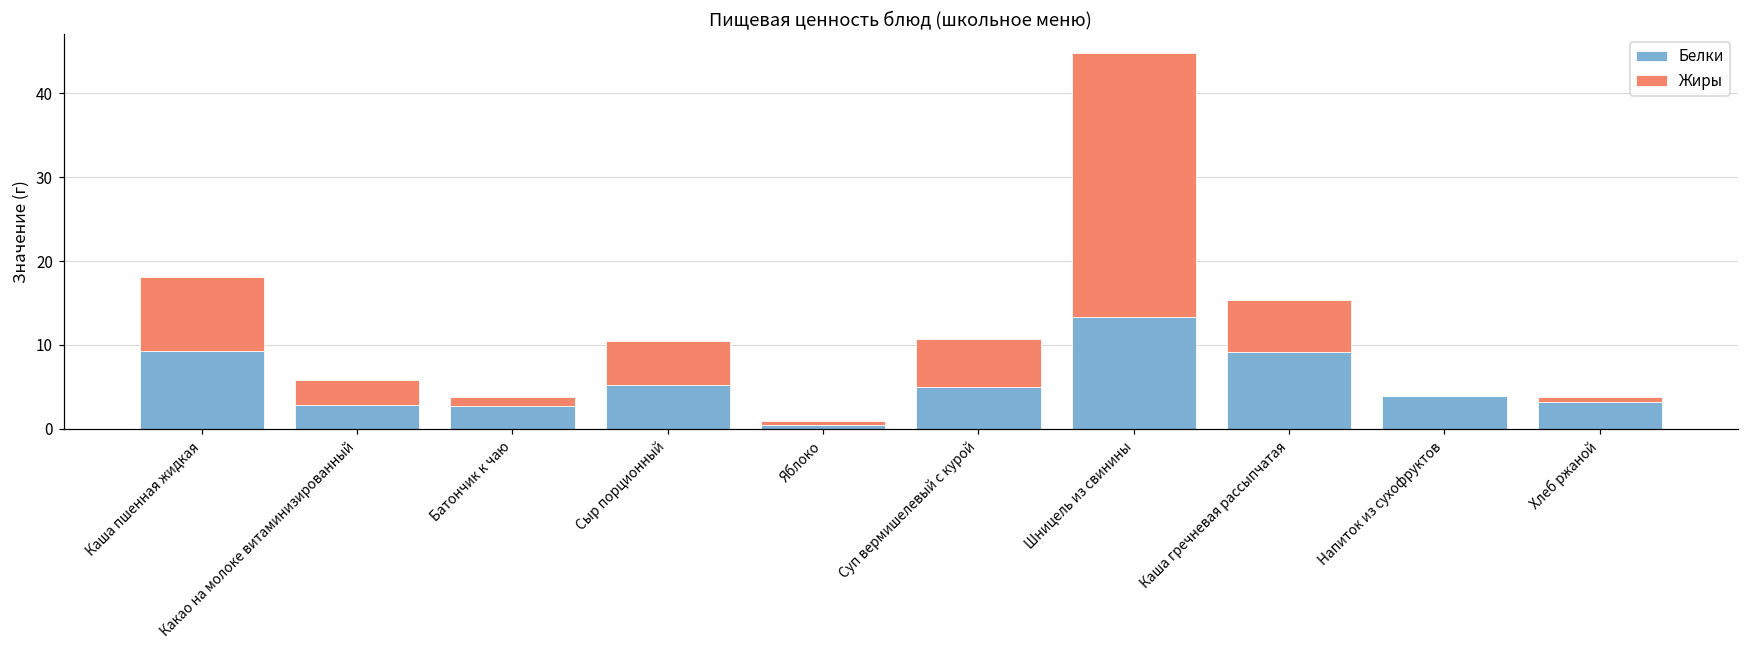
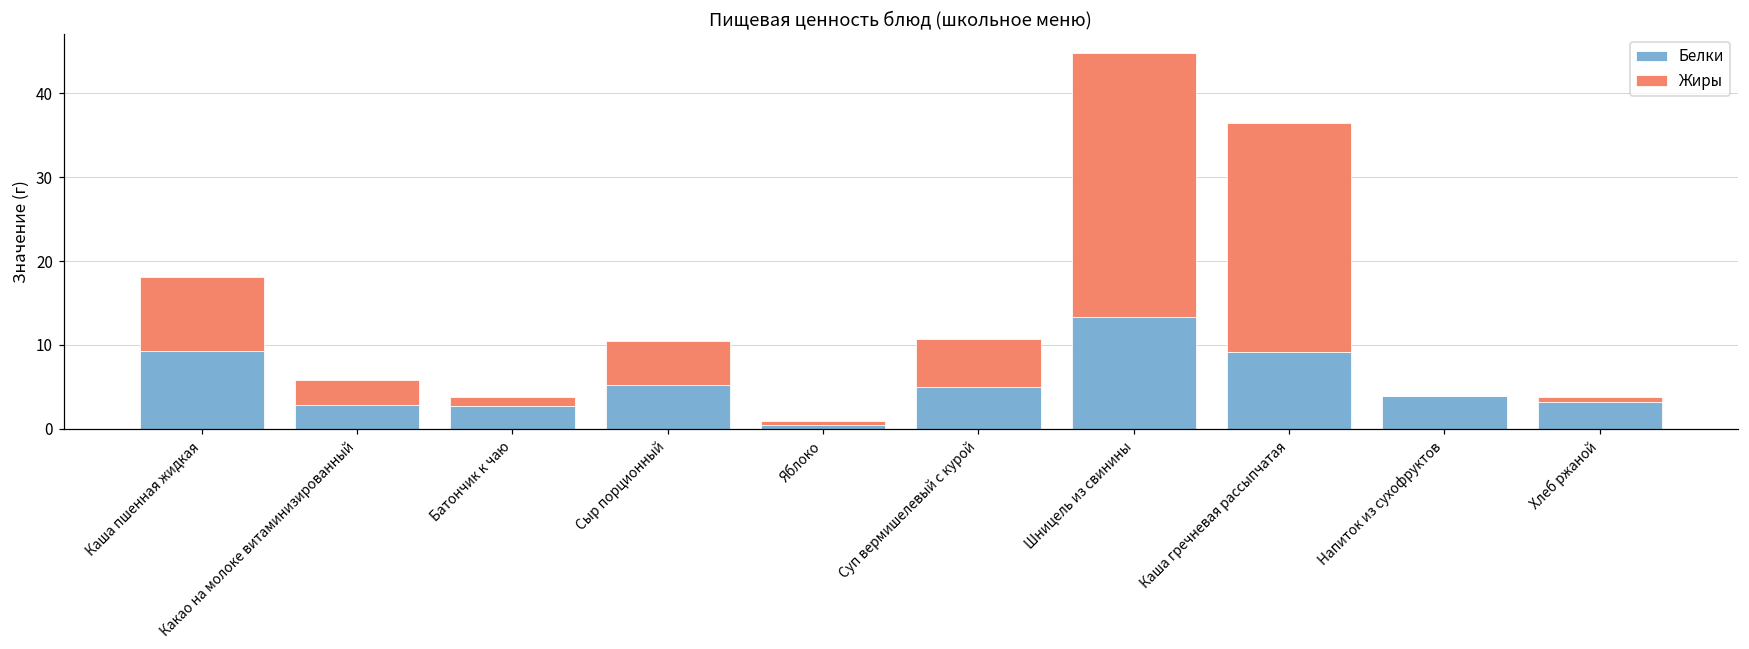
  {
    "Белки": {
      "Каша пшенная жидкая": 9,
      "Какао на молоке витаминизированный": 3,
      "Батончик к чаю": 3,
      "Сыр порционный": 5,
      "Яблоко": 0,
      "Суп вермишелевый с курой": 5,
      "Шницель из свинины": 13,
      "Каша гречневая рассыпчатая": 9,
      "Напиток из сухофруктов": 4,
      "Хлеб ржаной": 3
    },
    "Жиры": {
      "Каша пшенная жидкая": 9,
      "Какао на молоке витаминизированный": 3,
      "Батончик к чаю": 1,
      "Сыр порционный": 5,
      "Яблоко": 0,
      "Суп вермишелевый с курой": 6,
      "Шницель из свинины": 32,
-     "Каша гречневая рассыпчатая": 6,
+     "Каша гречневая рассыпчатая": 27,
      "Хлеб ржаной": 1
    }
  }
